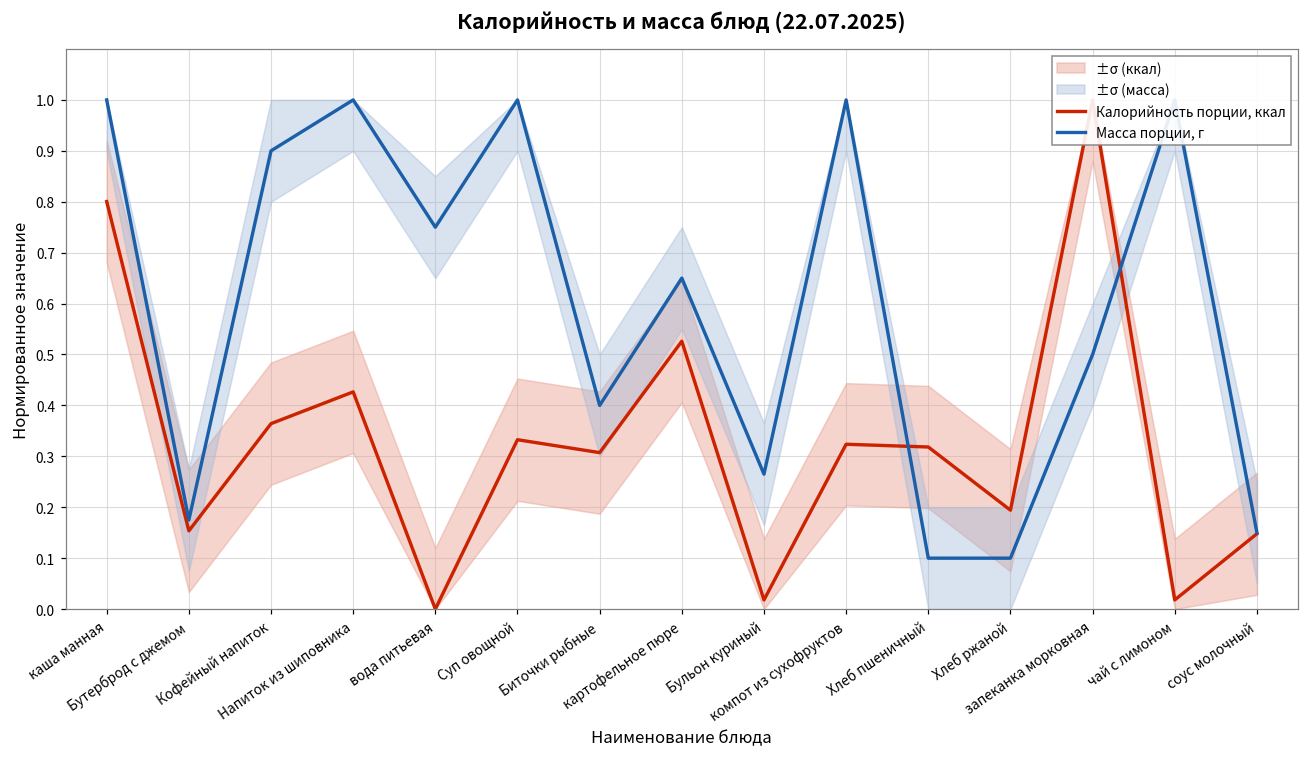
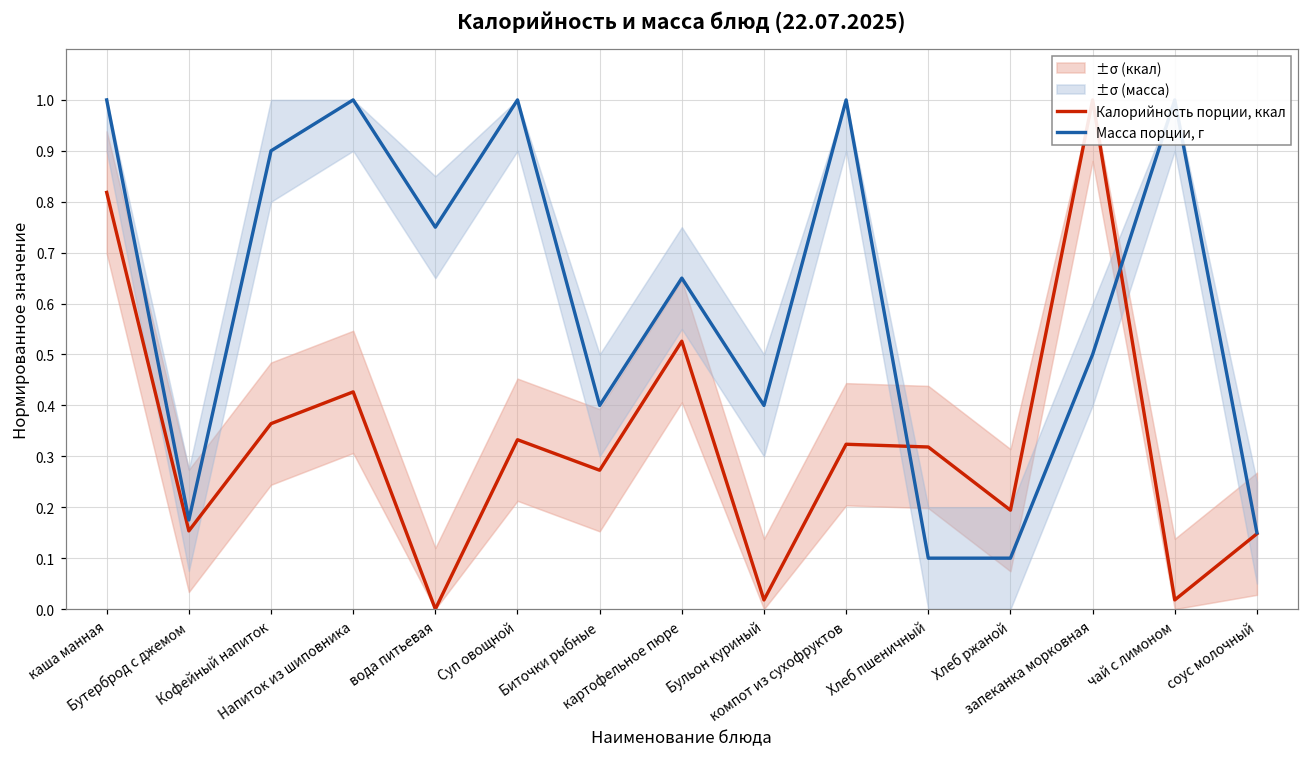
  {
    "Калорийность порции, ккал": {
-     "каша манная": 0.80,
+     "каша манная": 0.82,
      "Бутерброд с джемом": 0.15,
      "Кофейный напиток": 0.36,
      "Напиток из шиповника": 0.43,
      "вода питьевая": 0.00,
      "Суп овощной": 0.33,
-     "Биточки рыбные": 0.31,
+     "Биточки рыбные": 0.27,
      "картофельное пюре": 0.53,
      "Бульон куриный": 0.02,
      "компот из сухофруктов": 0.32,
      "Хлеб пшеничный": 0.32,
      "Хлеб ржаной": 0.19,
      "чай с лимоном": 0.02
    },
    "±σ (ккал)": {
      "вода питьевая": 0.12,
      "Бульон куриный": 0.14,
      "чай с лимоном": 0.14
    },
    "Масса порции, г": {
      "Бутерброд с джемом": 0.18,
      "Кофейный напиток": 0.90,
      "вода питьевая": 0.75,
      "Биточки рыбные": 0.40,
-     "Бульон куриный": 0.27,
+     "Бульон куриный": 0.40,
      "Хлеб пшеничный": 0.10,
      "Хлеб ржаной": 0.10,
      "запеканка морковная": 0.50
    },
    "±σ (масса)": {
      "Хлеб пшеничный": 0.20,
      "Хлеб ржаной": 0.20
    }
  }
